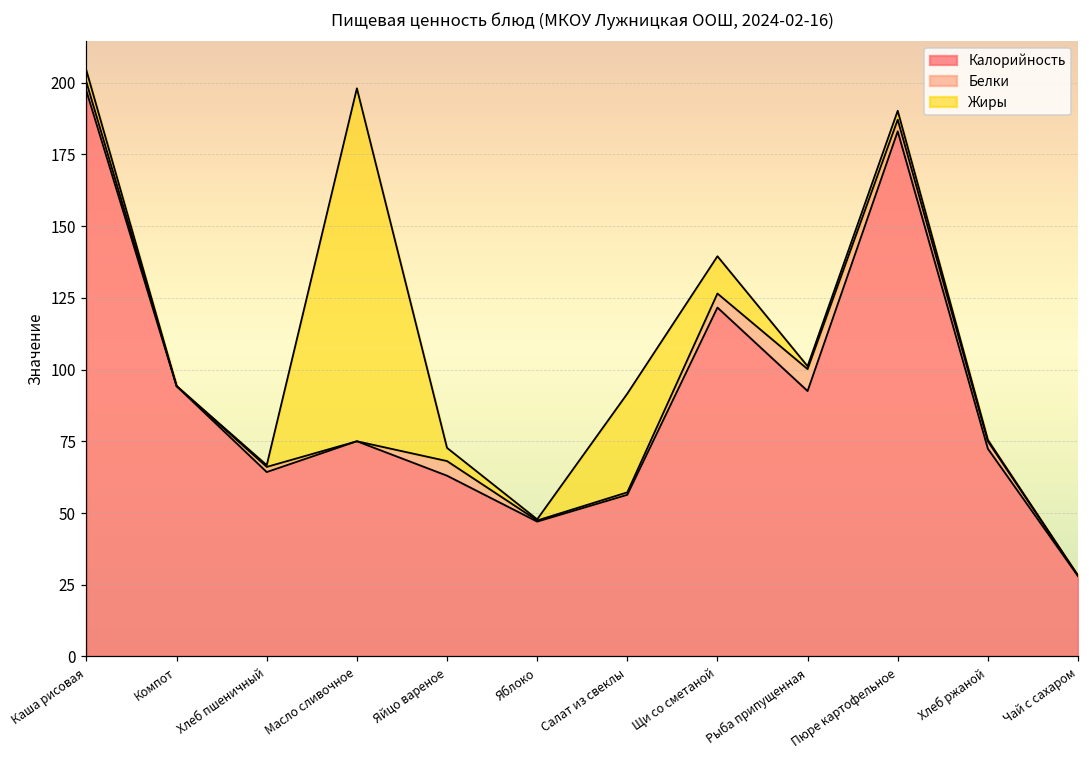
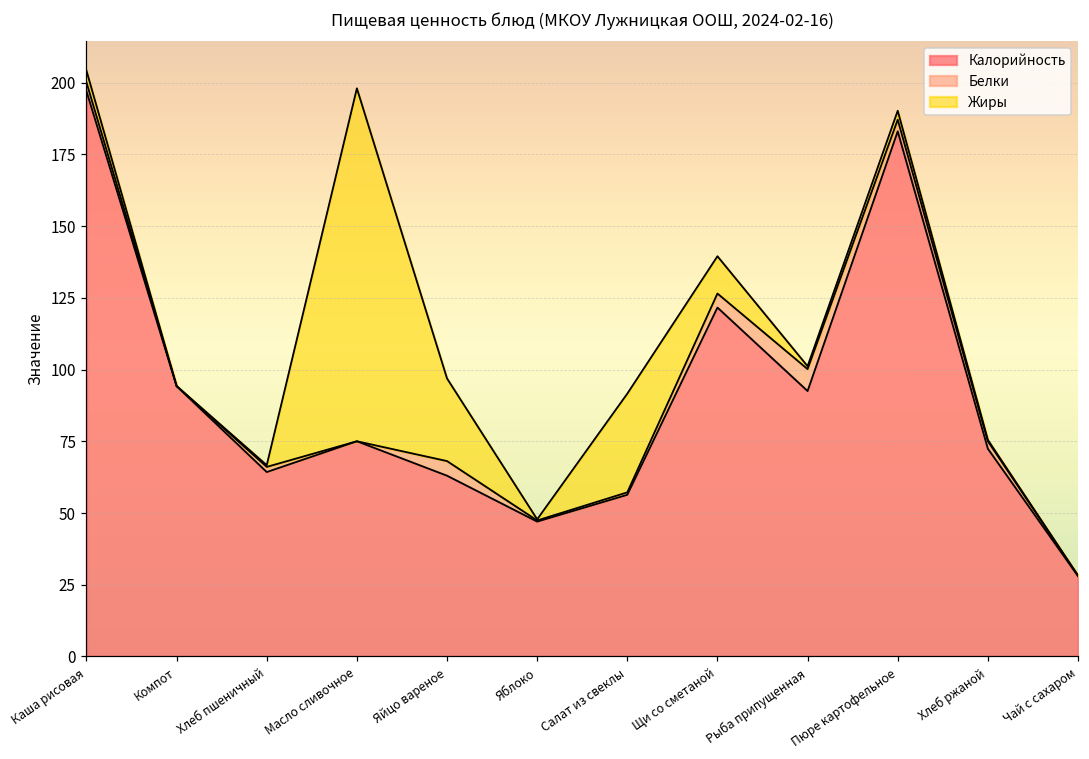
  {
    "Жиры": {
      "Каша рисовая": 4,
      "Масло сливочное": 123,
-     "Яйцо вареное": 5,
+     "Яйцо вареное": 29,
      "Салат из свеклы": 34,
      "Щи со сметаной": 13,
      "Рыба припущенная": 1,
      "Пюре картофельное": 3
    }
  }
